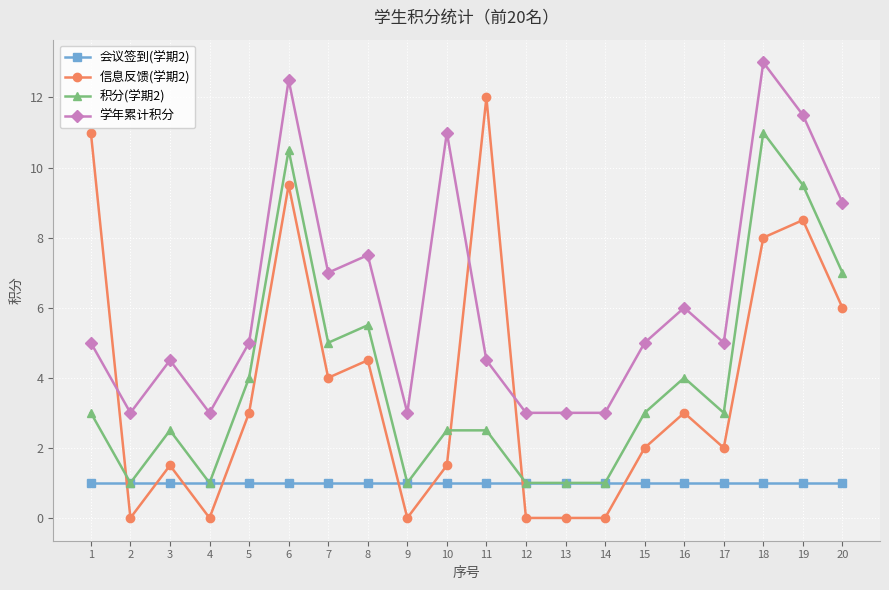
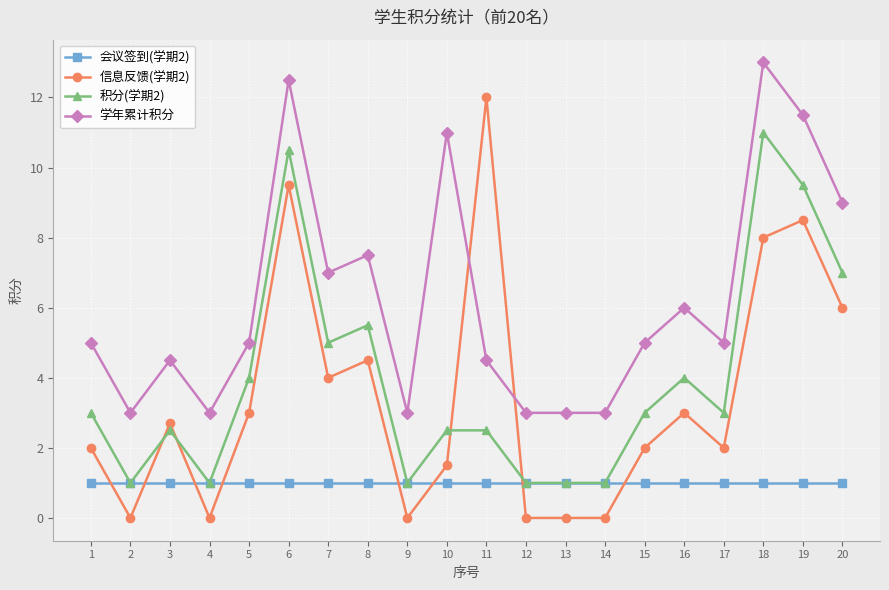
  {
    "会议签到(学期2)": {
      "1": 1.0,
      "3": 1.0,
      "5": 1.0,
      "6": 1.0,
      "7": 1.0,
      "8": 1.0,
      "10": 1.0,
      "11": 1.0,
      "15": 1.0,
      "16": 1.0,
      "17": 1.0,
      "18": 1.0,
      "19": 1.0,
      "20": 1.0
    },
    "信息反馈(学期2)": {
-     "1": 11,
+     "1": 2,
      "2": 0.0,
-     "3": 1.5,
+     "3": 2.7,
      "4": 0.0,
      "5": 3.0,
      "6": 9.5,
      "7": 4.0,
      "8": 4.5,
      "9": 0.0,
      "10": 1.5,
      "11": 12.0,
      "12": 0.0,
      "13": 0.0,
      "14": 0.0,
      "15": 2.0,
      "16": 3.0,
      "17": 2.0,
      "18": 8.0,
      "19": 8.5,
      "20": 6.0
    },
    "积分(学期2)": {
      "1": 3.0,
      "3": 2.5,
      "5": 4.0,
      "6": 10.5,
      "7": 5.0,
      "8": 5.5,
      "10": 2.5,
      "11": 2.5,
      "15": 3.0,
      "16": 4.0,
      "17": 3.0,
      "18": 11.0,
      "19": 9.5,
      "20": 7.0
    },
    "学年累计积分": {
      "1": 5.0,
      "2": 3.0,
      "3": 4.5,
      "4": 3.0,
      "5": 5.0,
      "6": 12.5,
      "7": 7.0,
      "8": 7.5,
      "9": 3.0,
      "10": 11.0,
      "11": 4.5,
      "12": 3.0,
      "13": 3.0,
      "14": 3.0,
      "15": 5.0,
      "16": 6.0,
      "17": 5.0,
      "18": 13.0,
      "19": 11.5,
      "20": 9.0
    }
  }
